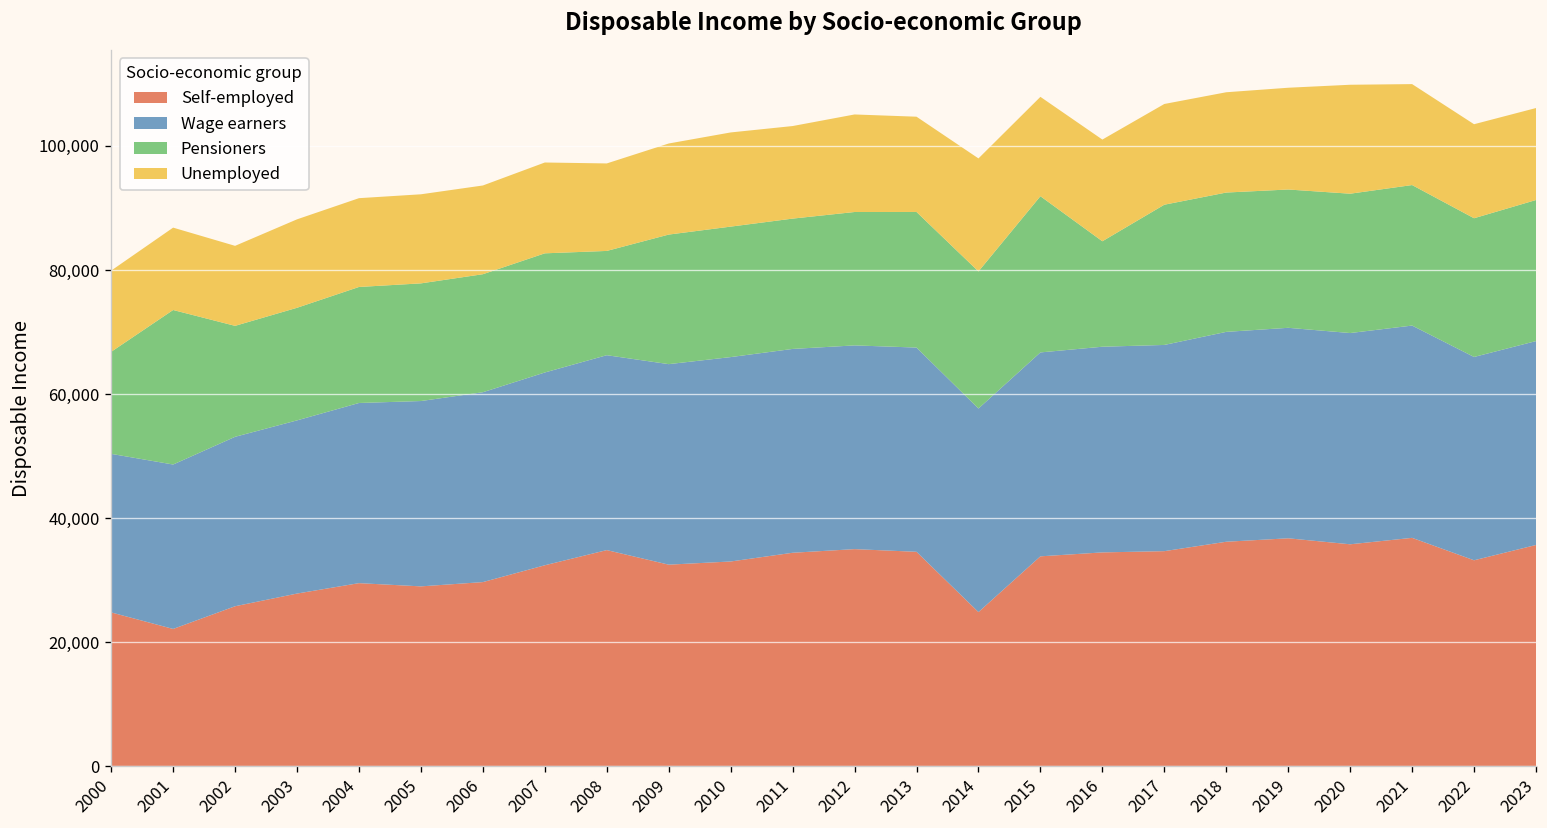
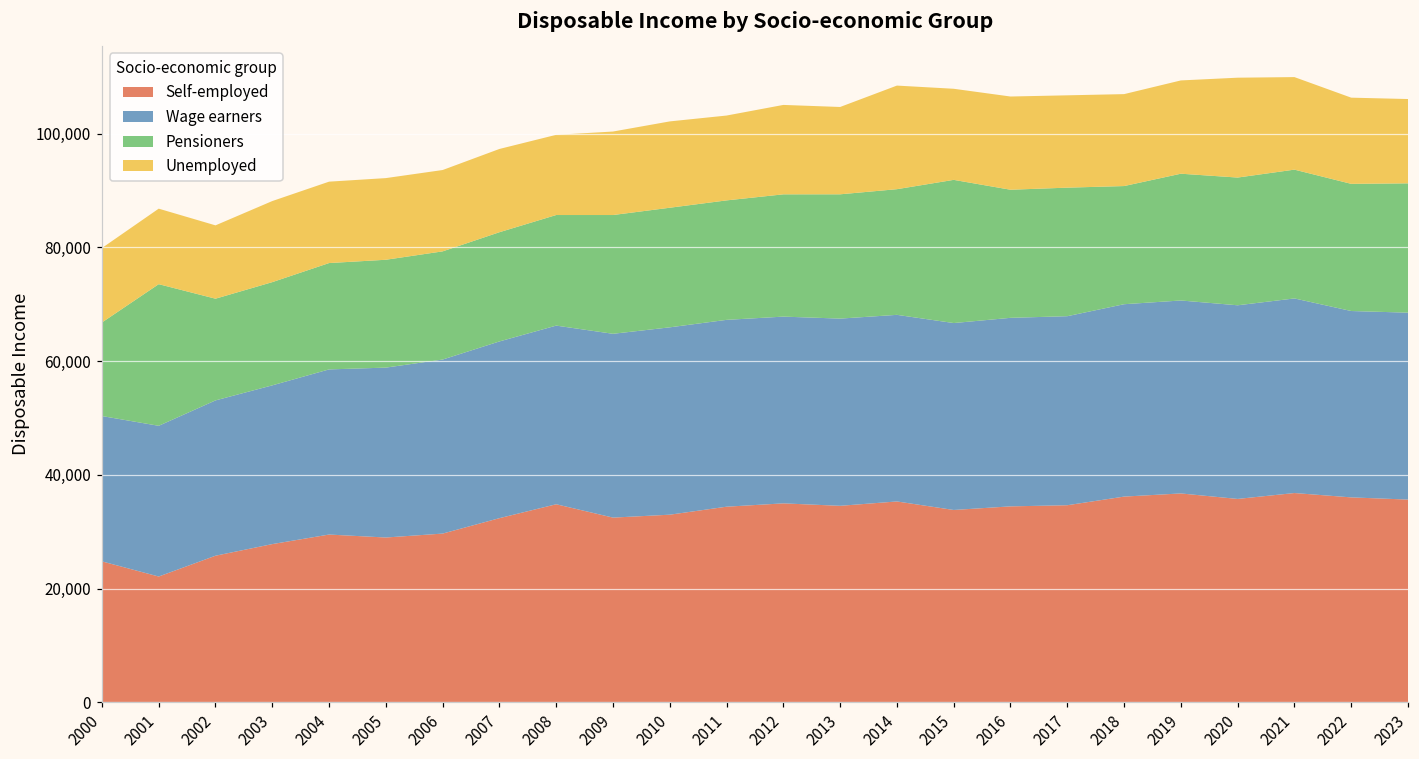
  {
    "Self-employed": {
      "2000": "25,000",
      "2001": "22,000",
      "2002": "26,000",
      "2003": "28,000",
      "2004": "30,000",
      "2005": "29,000",
      "2006": "30,000",
      "2007": "32,000",
      "2008": "35,000",
      "2009": "32,000",
      "2010": "33,000",
      "2011": "34,000",
      "2012": "35,000",
      "2013": "35,000",
-     "2014": "25,000",
+     "2014": "35,000",
      "2015": "34,000",
      "2016": "34,000",
      "2017": "35,000",
      "2018": "36,000",
      "2019": "37,000",
      "2020": "36,000",
      "2021": "37,000",
-     "2022": "33,000",
+     "2022": "36,000",
      "2023": "36,000"
    },
    "Wage earners": {
      "2000": "26,000",
      "2001": "27,000",
      "2002": "27,000",
      "2003": "28,000",
      "2004": "29,000",
      "2005": "30,000",
      "2006": "31,000",
      "2007": "31,000",
      "2008": "31,000",
      "2009": "32,000",
      "2010": "33,000",
      "2011": "33,000",
      "2012": "33,000",
      "2013": "33,000",
      "2014": "33,000",
      "2015": "33,000",
      "2016": "33,000",
      "2017": "33,000",
      "2018": "34,000",
      "2019": "34,000",
      "2020": "34,000",
      "2021": "34,000",
      "2022": "33,000",
      "2023": "33,000"
    },
    "Pensioners": {
      "2000": "16,000",
      "2001": "25,000",
      "2002": "18,000",
      "2003": "18,000",
      "2004": "19,000",
      "2005": "19,000",
      "2006": "19,000",
      "2007": "19,000",
-     "2008": "17,000",
+     "2008": "19,000",
      "2009": "21,000",
      "2010": "21,000",
      "2011": "21,000",
      "2012": "22,000",
      "2013": "22,000",
      "2014": "22,000",
      "2015": "25,000",
-     "2016": "17,000",
+     "2016": "23,000",
      "2017": "23,000",
-     "2018": "22,000",
+     "2018": "21,000",
      "2019": "22,000",
      "2020": "22,000",
      "2021": "23,000",
      "2022": "22,000",
      "2023": "23,000"
    },
    "Unemployed": {
      "2000": "13,000",
      "2001": "13,000",
      "2002": "13,000",
      "2003": "14,000",
      "2004": "14,000",
      "2005": "14,000",
      "2006": "14,000",
      "2007": "15,000",
      "2008": "14,000",
      "2009": "15,000",
      "2010": "15,000",
      "2011": "15,000",
      "2012": "16,000",
      "2013": "15,000",
      "2014": "18,000",
      "2015": "16,000",
      "2016": "16,000",
      "2017": "16,000",
      "2018": "16,000",
      "2019": "16,000",
      "2020": "18,000",
      "2021": "16,000",
      "2022": "15,000",
      "2023": "15,000"
    }
  }
